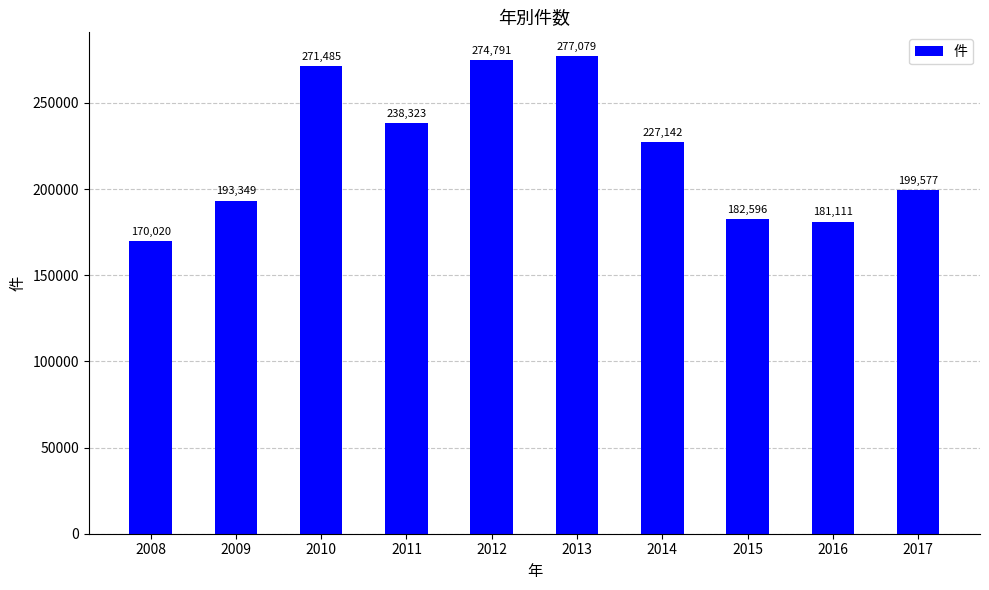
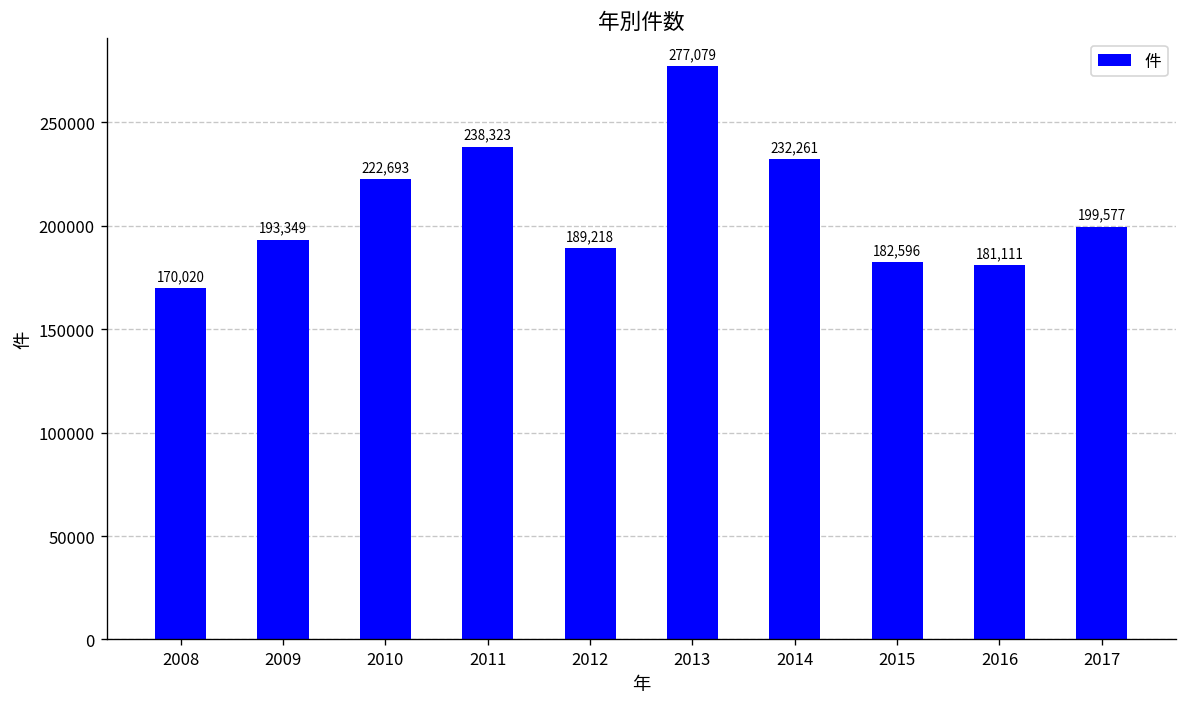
  {
    "2008": "170,020",
    "2009": "193,349",
-   "2010": "271,485",
+   "2010": "222,693",
    "2011": "238,323",
-   "2012": "274,791",
+   "2012": "189,218",
    "2013": "277,079",
-   "2014": "227,142",
+   "2014": "232,261",
    "2015": "182,596",
    "2016": "181,111",
    "2017": "199,577"
  }
